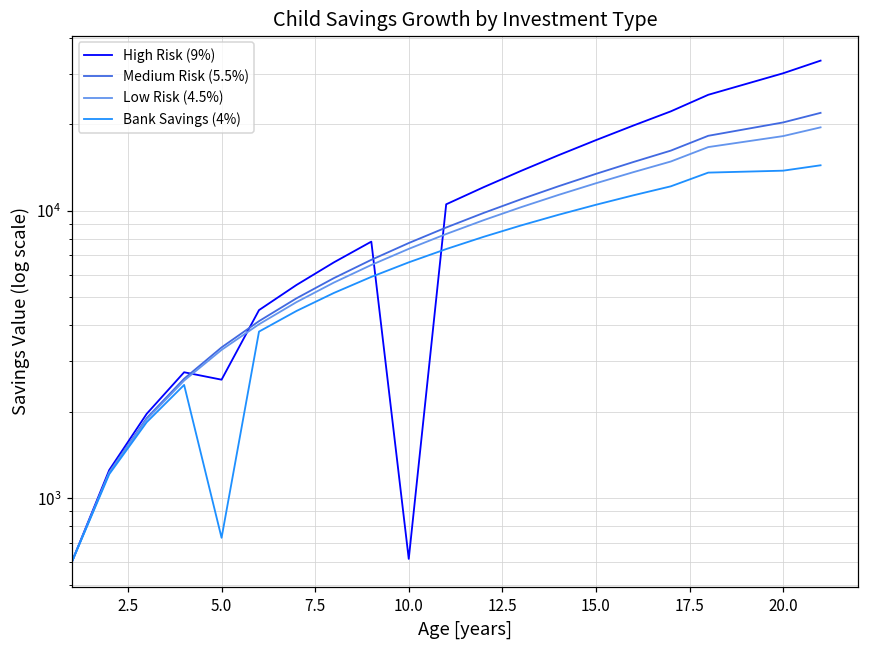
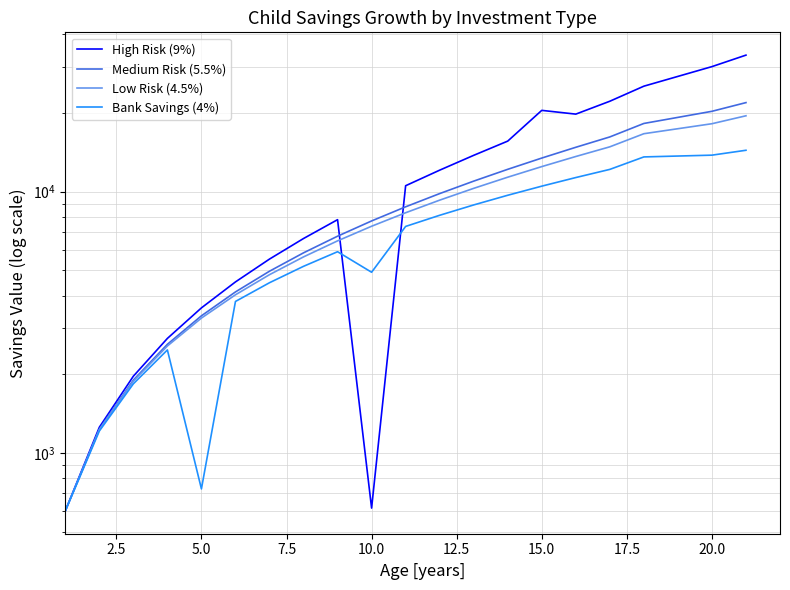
  {
    "High Risk (9%)": {
-     "5.0": 2600,
+     "5.0": 3600,
      "10.0": 620,
-     "15.0": 18000,
+     "15.0": 20000,
      "20.0": 30000
    },
    "Bank Savings (4%)": {
      "5.0": 730,
-     "10.0": 6600,
+     "10.0": 4900,
      "15.0": 10500,
      "20.0": 14000
    }
  }
